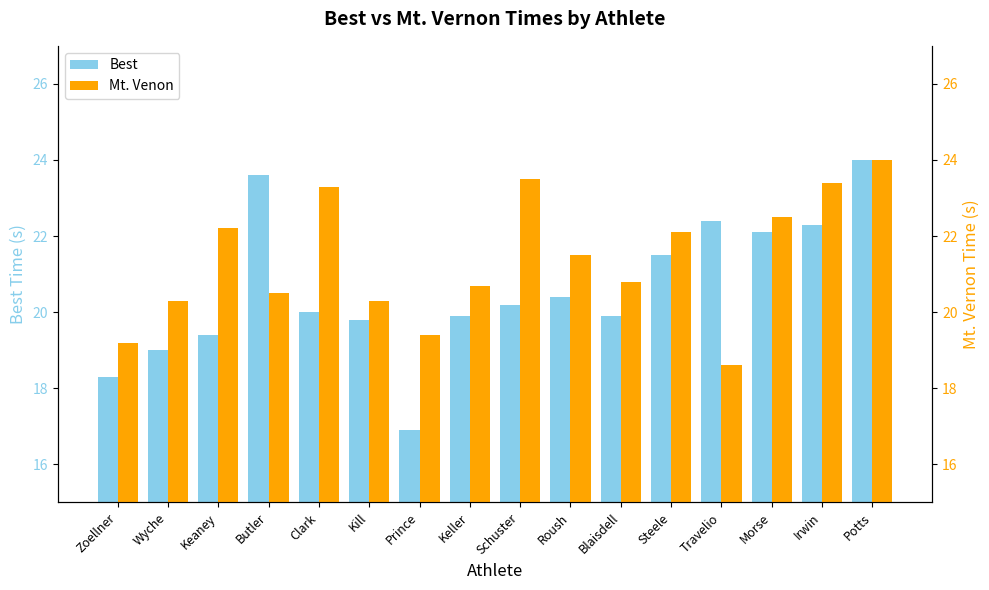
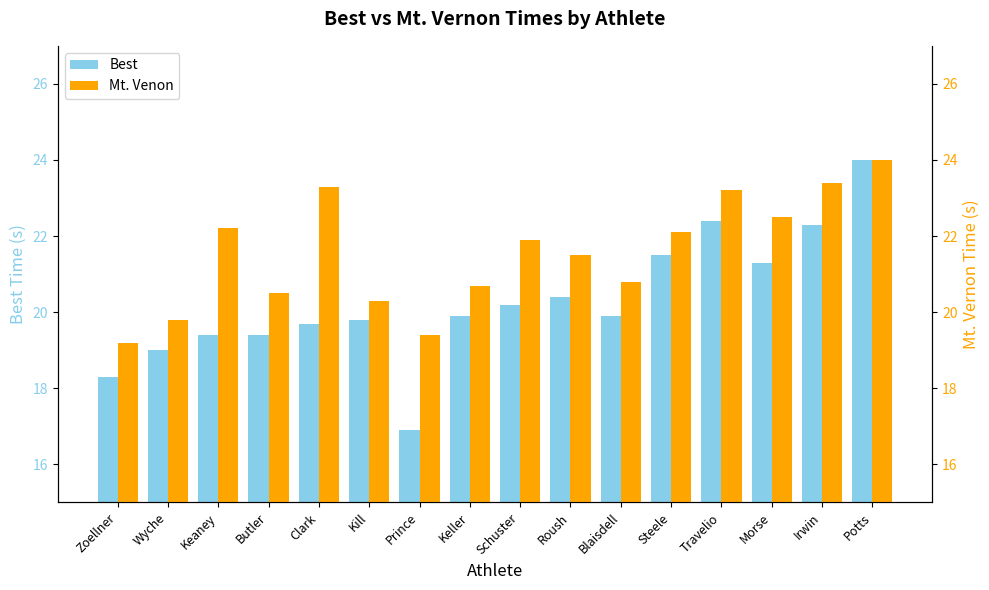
  {
    "Best": {
      "Zoellner": 18.3,
      "Wyche": 19.0,
      "Keaney": 19.4,
-     "Butler": 23.6,
-     "Clark": 20.0,
+     "Butler": 19.4,
+     "Clark": 19.7,
      "Kill": 19.8,
      "Prince": 16.9,
      "Keller": 19.9,
      "Schuster": 20.2,
      "Roush": 20.4,
      "Blaisdell": 19.9,
      "Steele": 21.5,
      "Travelio": 22.4,
-     "Morse": 22.1,
+     "Morse": 21.3,
      "Irwin": 22.3,
      "Potts": 24.0
    },
    "Mt. Venon": {
      "Zoellner": 19.2,
-     "Wyche": 20.3,
+     "Wyche": 19.8,
      "Keaney": 22.2,
      "Butler": 20.5,
      "Clark": 23.3,
      "Kill": 20.3,
      "Prince": 19.4,
      "Keller": 20.7,
-     "Schuster": 23.5,
+     "Schuster": 21.9,
      "Roush": 21.5,
      "Blaisdell": 20.8,
      "Steele": 22.1,
-     "Travelio": 18.6,
+     "Travelio": 23.2,
      "Morse": 22.5,
      "Irwin": 23.4,
      "Potts": 24.0
    }
  }
